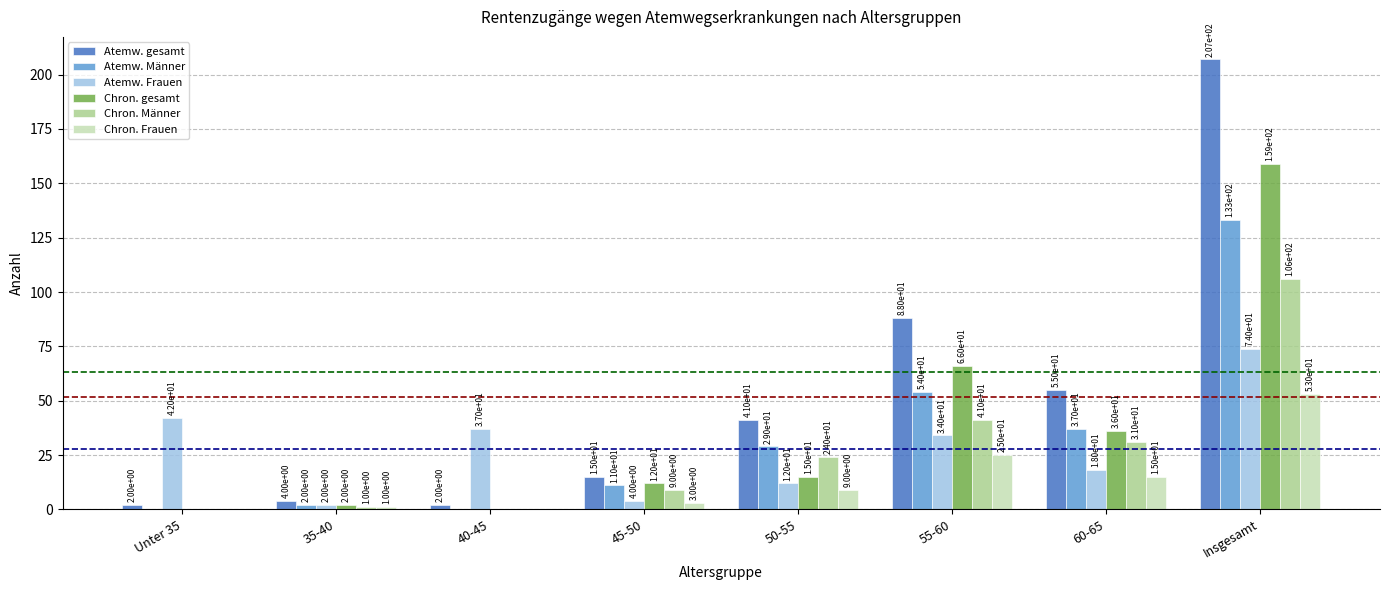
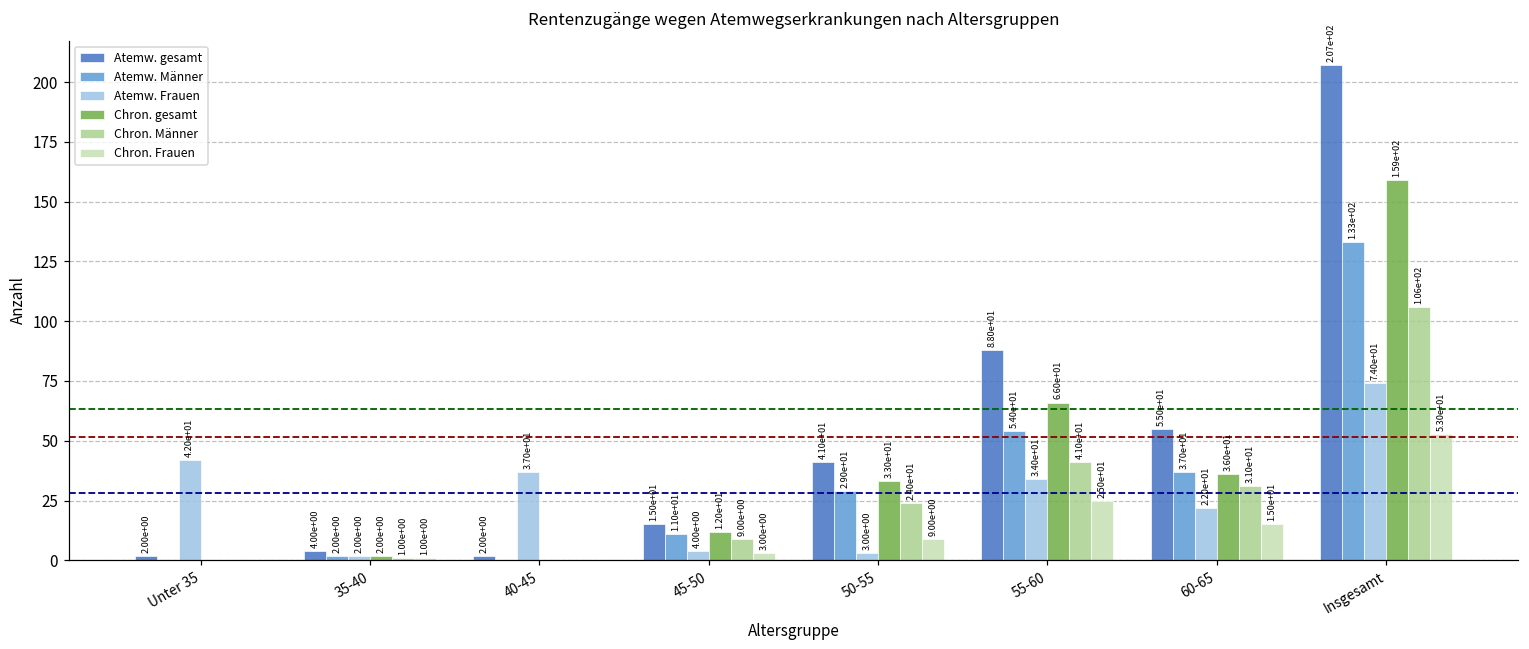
  {
    "Atemw. Frauen": {
      "Unter 35": "4.20e+01",
      "35-40": "2.00e+00",
      "40-45": "3.70e+01",
      "45-50": "4.00e+00",
-     "50-55": "1.20e+01",
+     "50-55": "3.00e+00",
      "55-60": "3.40e+01",
-     "60-65": "1.80e+01",
+     "60-65": "2.20e+01",
      "Insgesamt": "7.40e+01"
    },
    "Chron. gesamt": {
      "35-40": "2.00e+00",
      "45-50": "1.20e+01",
-     "50-55": "1.50e+01",
+     "50-55": "3.30e+01",
      "55-60": "6.60e+01",
      "60-65": "3.60e+01",
      "Insgesamt": "1.59e+02"
    }
  }
